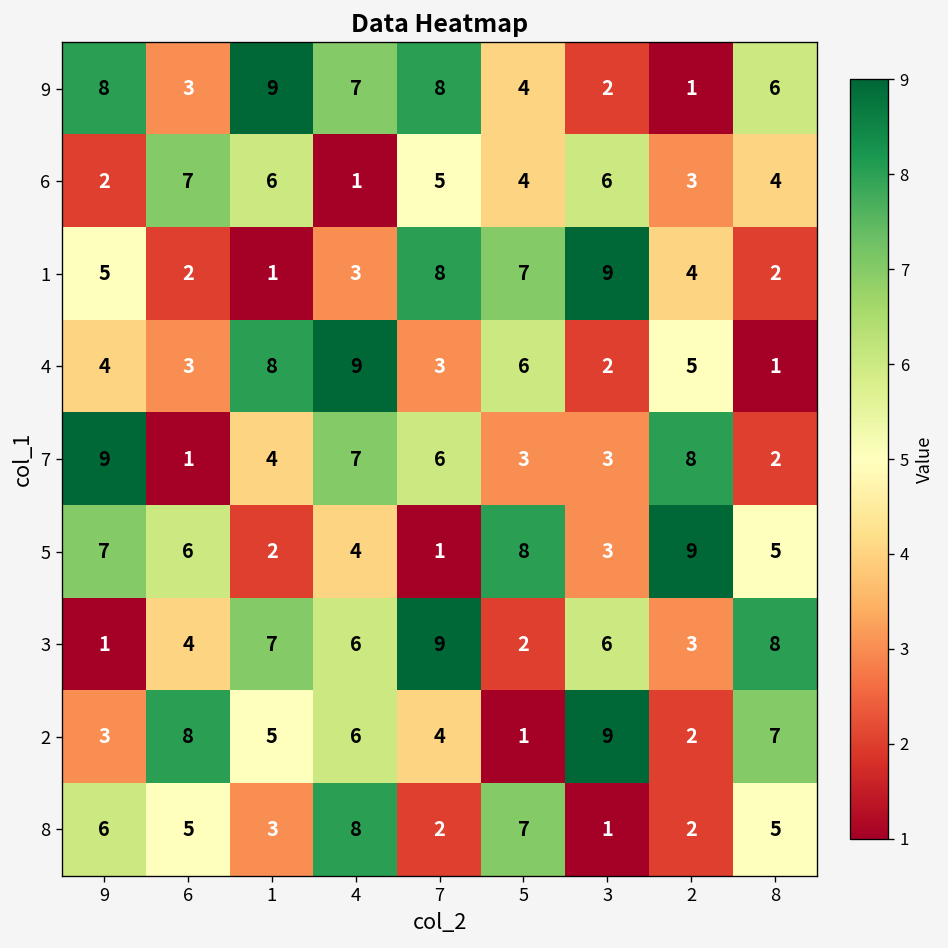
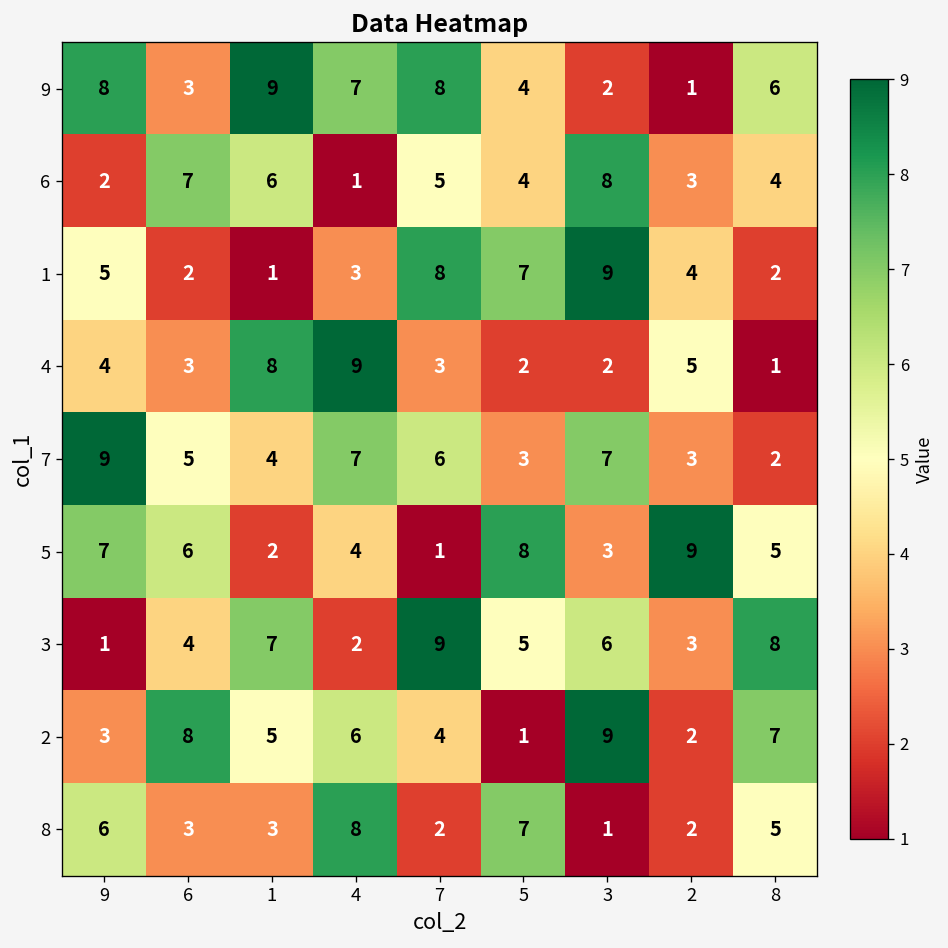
  {
    "9": {
      "9": 8,
      "6": 3,
      "1": 9,
      "4": 7,
      "7": 8,
      "5": 4,
      "3": 2,
      "2": 1,
      "8": 6
    },
    "6": {
      "9": 2,
      "6": 7,
      "1": 6,
      "4": 1,
      "7": 5,
      "5": 4,
-     "3": 6,
+     "3": 8,
      "2": 3,
      "8": 4
    },
    "1": {
      "9": 5,
      "6": 2,
      "1": 1,
      "4": 3,
      "7": 8,
      "5": 7,
      "3": 9,
      "2": 4,
      "8": 2
    },
    "4": {
      "9": 4,
      "6": 3,
      "1": 8,
      "4": 9,
      "7": 3,
-     "5": 6,
+     "5": 2,
      "3": 2,
      "2": 5,
      "8": 1
    },
    "7": {
      "9": 9,
-     "6": 1,
+     "6": 5,
      "1": 4,
      "4": 7,
      "7": 6,
      "5": 3,
-     "3": 3,
-     "2": 8,
+     "3": 7,
+     "2": 3,
      "8": 2
    },
    "5": {
      "9": 7,
      "6": 6,
      "1": 2,
      "4": 4,
      "7": 1,
      "5": 8,
      "3": 3,
      "2": 9,
      "8": 5
    },
    "3": {
      "9": 1,
      "6": 4,
      "1": 7,
-     "4": 6,
+     "4": 2,
      "7": 9,
-     "5": 2,
+     "5": 5,
      "3": 6,
      "2": 3,
      "8": 8
    },
    "2": {
      "9": 3,
      "6": 8,
      "1": 5,
      "4": 6,
      "7": 4,
      "5": 1,
      "3": 9,
      "2": 2,
      "8": 7
    },
    "8": {
      "9": 6,
-     "6": 5,
+     "6": 3,
      "1": 3,
      "4": 8,
      "7": 2,
      "5": 7,
      "3": 1,
      "2": 2,
      "8": 5
    }
  }
